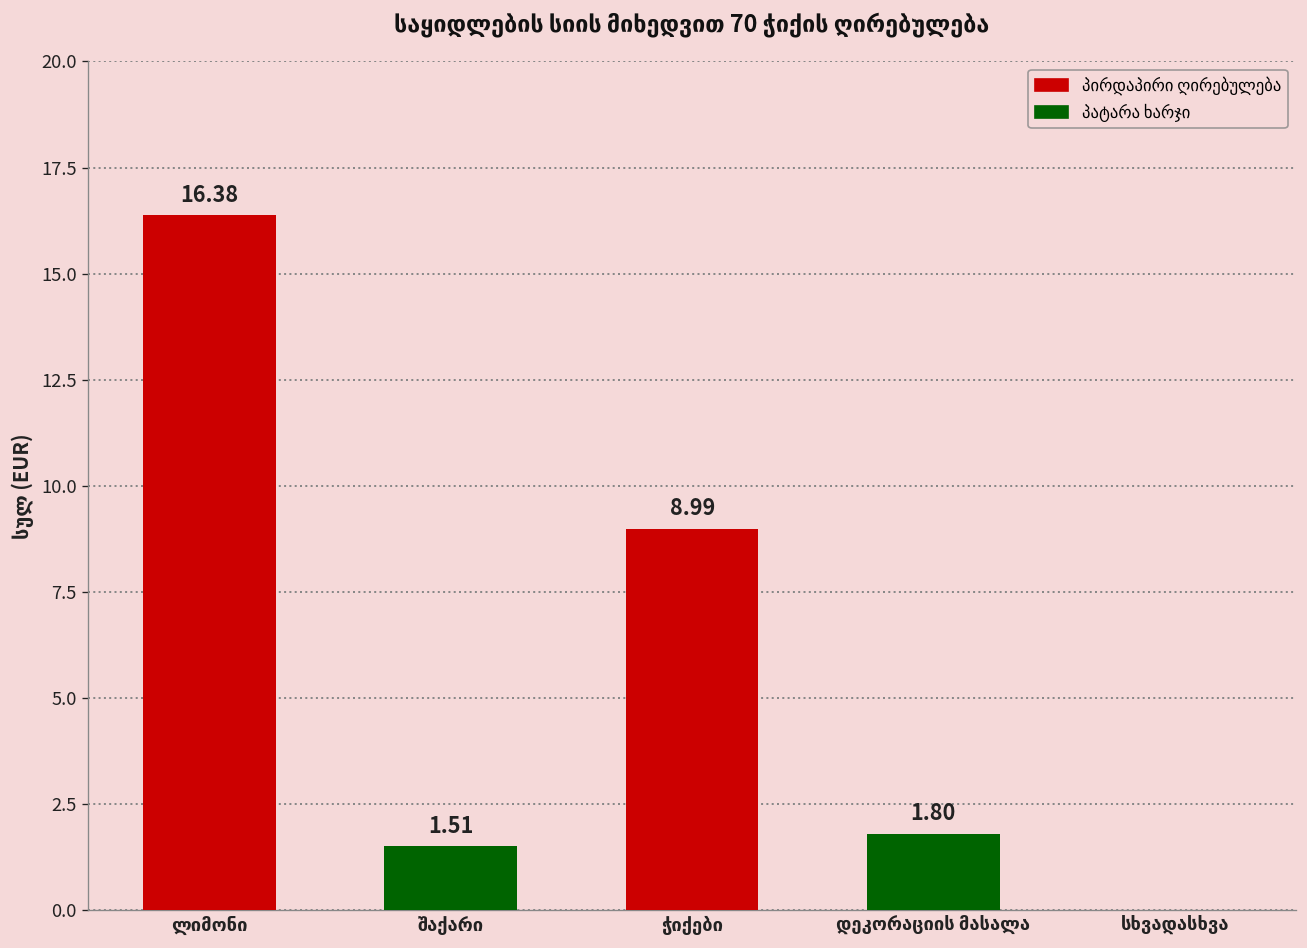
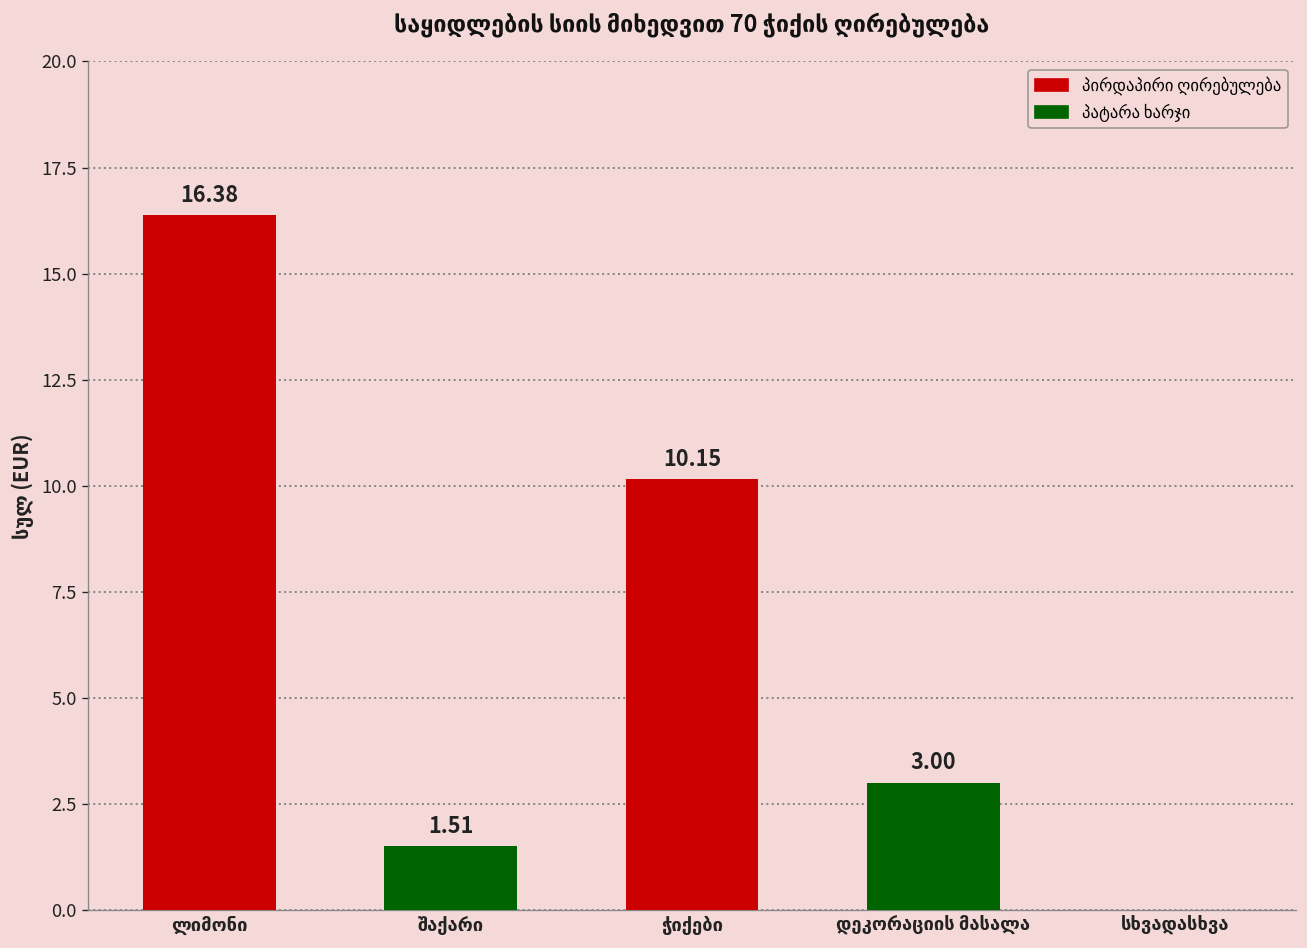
  {
    "ლიმონი": 16.38,
    "შაქარი": 1.51,
-   "ჭიქები": 8.99,
-   "დეკორაციის მასალა": 1.80
+   "ჭიქები": 10.15,
+   "დეკორაციის მასალა": 3.00
  }
